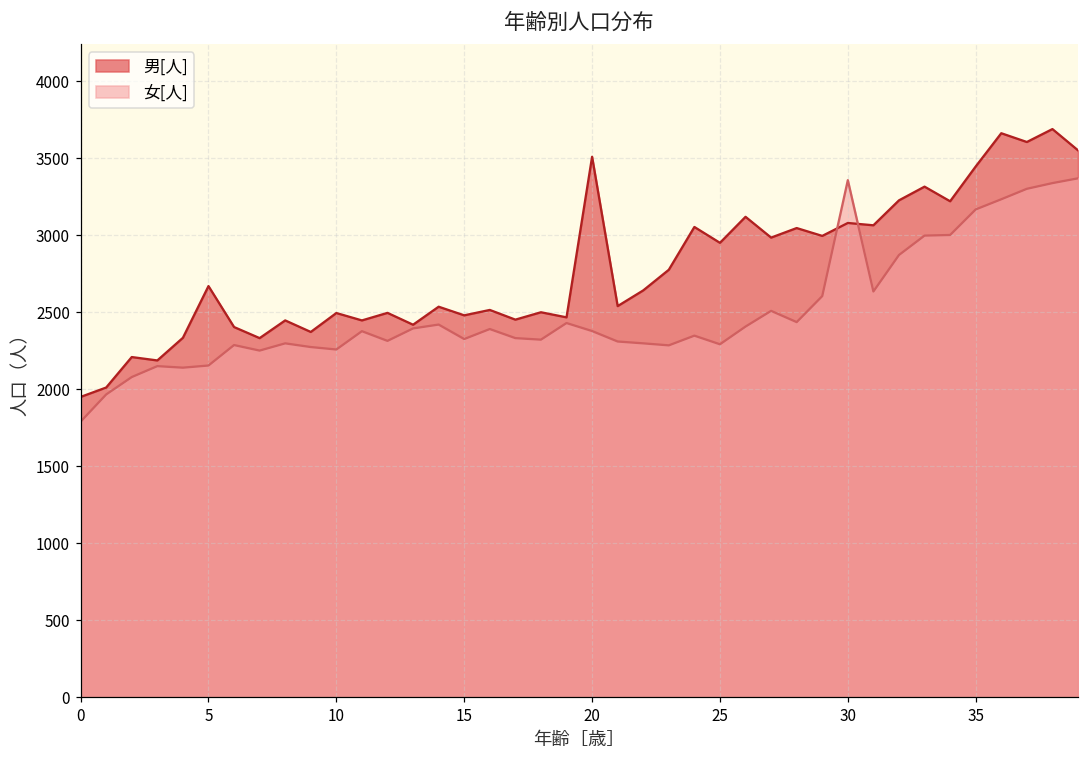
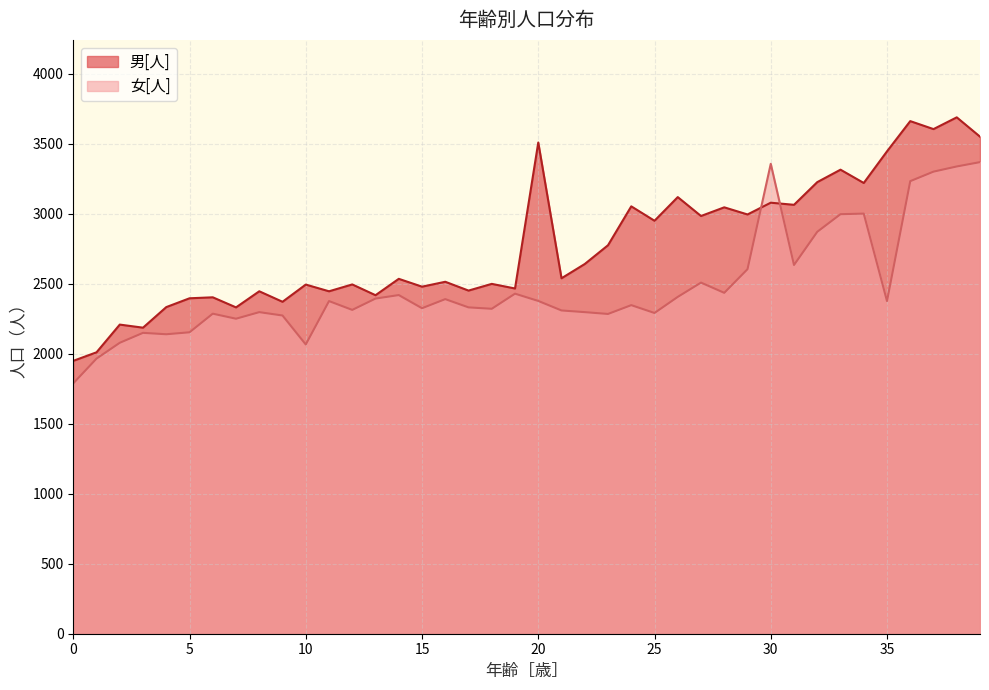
  {
    "男[人]": {
      "0": 1950,
-     "5": 2670,
+     "5": 2400,
      "10": 2500,
      "15": 2480,
      "20": 3510,
      "25": 2950,
      "30": 3080,
      "35": 3450
    },
    "女[人]": {
      "0": 1790,
      "5": 2150,
-     "10": 2260,
+     "10": 2070,
      "15": 2330,
      "20": 2380,
      "25": 2290,
      "30": 3360,
-     "35": 3170
+     "35": 2380
    }
  }
